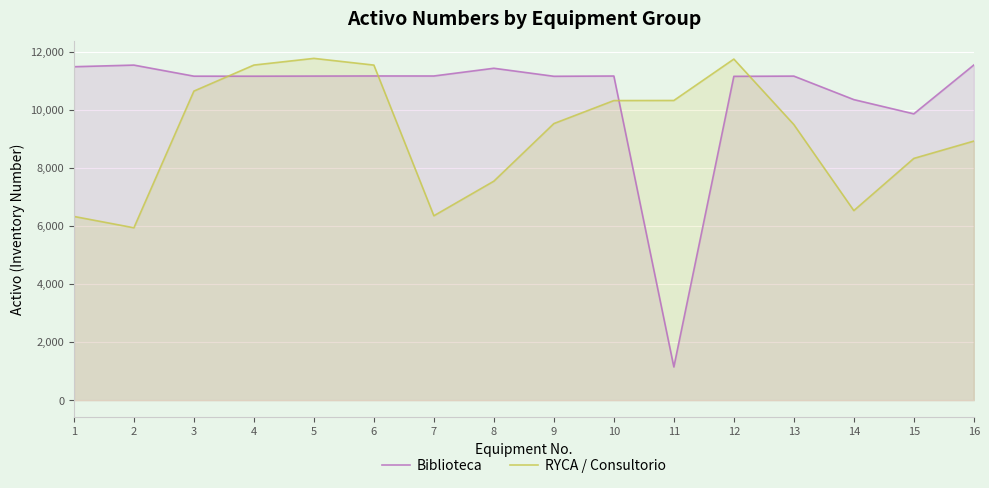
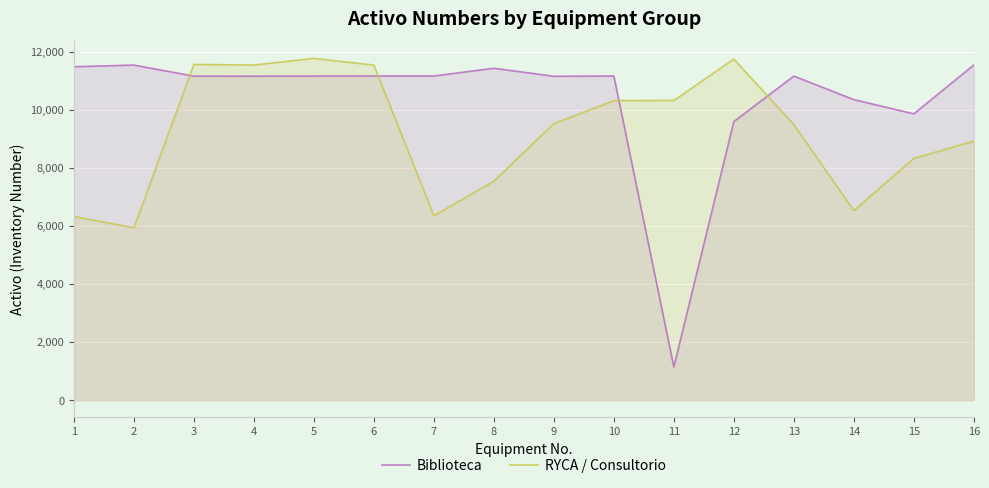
  {
    "Biblioteca": {
      "1": "11,500",
      "2": "11,500",
      "3": "11,200",
      "4": "11,200",
      "5": "11,200",
      "6": "11,200",
      "7": "11,200",
      "8": "11,400",
      "9": "11,100",
      "10": "11,200",
      "11": "1,100",
-     "12": "11,100",
+     "12": "9,600",
      "13": "11,200",
      "14": "10,300",
      "15": "9,900",
      "16": "11,500"
    },
    "RYCA / Consultorio": {
      "1": "6,300",
      "2": "5,900",
-     "3": "10,600",
+     "3": "11,600",
      "4": "11,500",
      "5": "11,800",
      "6": "11,500",
      "7": "6,300",
      "8": "7,500",
      "9": "9,500",
      "10": "10,300",
      "11": "10,300",
      "12": "11,700",
      "13": "9,500",
      "14": "6,500",
      "15": "8,300",
      "16": "8,900"
    }
  }
